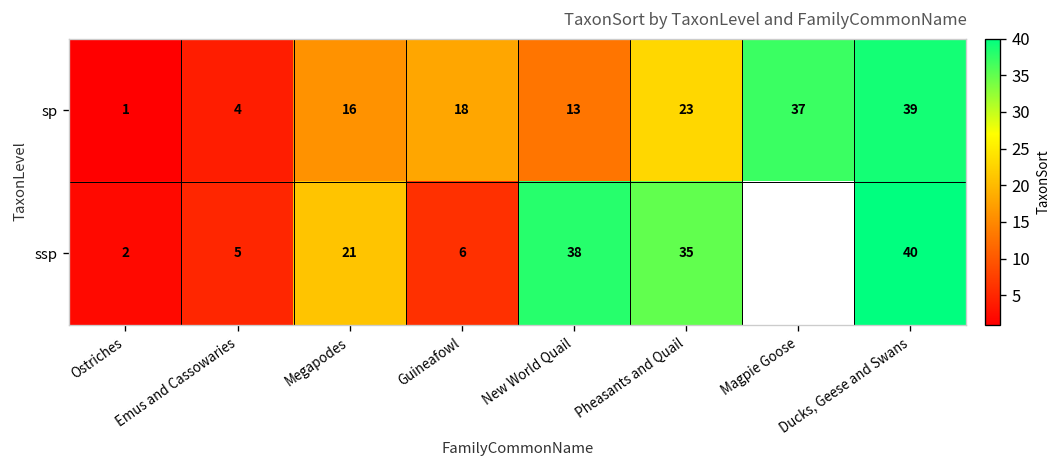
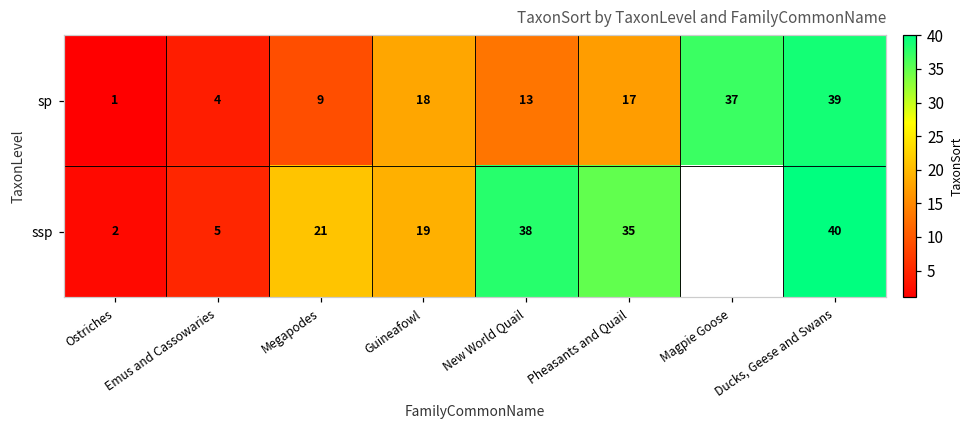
  {
    "sp": {
      "Ostriches": 1,
      "Emus and Cassowaries": 4,
-     "Megapodes": 16,
+     "Megapodes": 9,
      "Guineafowl": 18,
      "New World Quail": 13,
-     "Pheasants and Quail": 23,
+     "Pheasants and Quail": 17,
      "Magpie Goose": 37,
      "Ducks, Geese and Swans": 39
    },
    "ssp": {
      "Ostriches": 2,
      "Emus and Cassowaries": 5,
      "Megapodes": 21,
-     "Guineafowl": 6,
+     "Guineafowl": 19,
      "New World Quail": 38,
      "Pheasants and Quail": 35,
      "Ducks, Geese and Swans": 40
    }
  }
